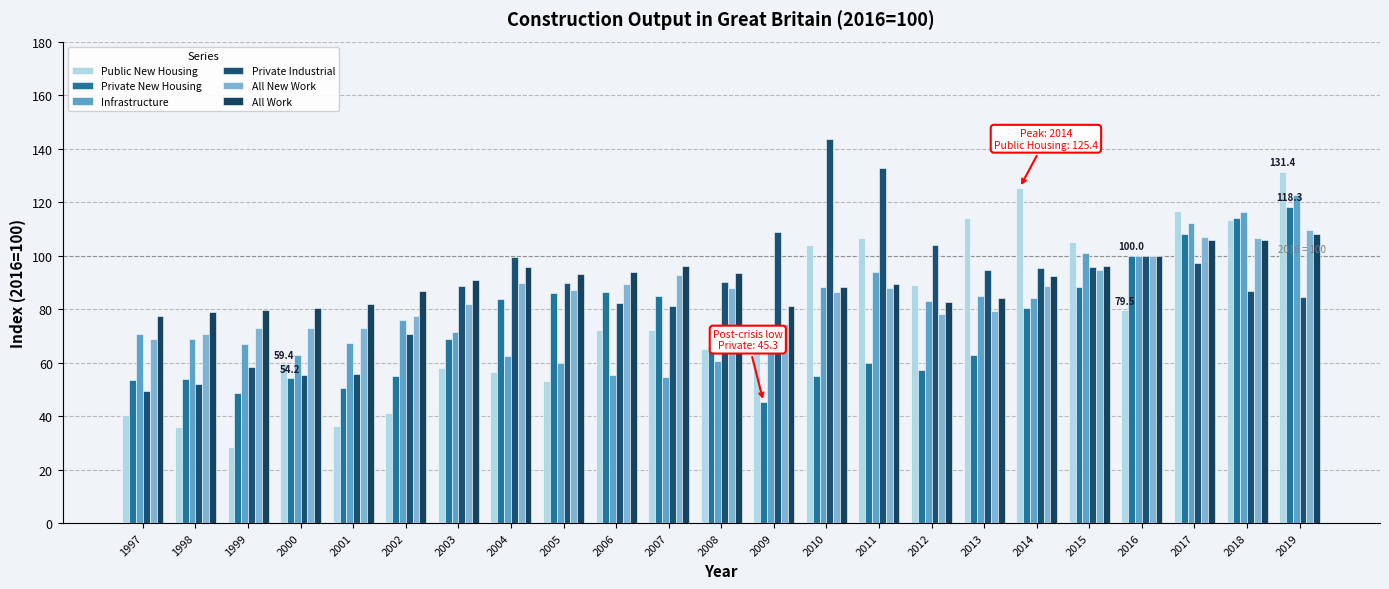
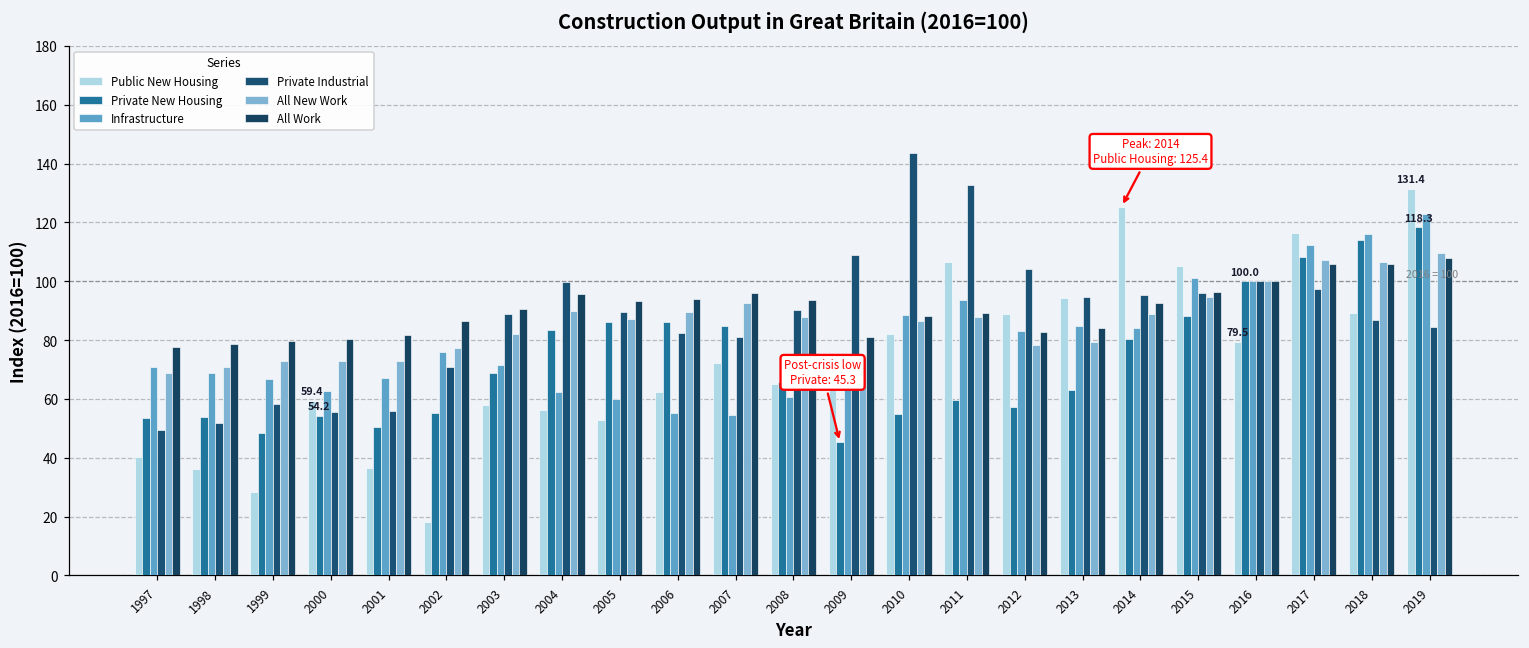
  {
    "Public New Housing": {
      "1997": 40,
      "1998": 36,
      "1999": 28,
      "2001": 36,
-     "2002": 41,
+     "2002": 18,
      "2003": 58,
      "2004": 56,
      "2005": 53,
-     "2006": 72,
+     "2006": 62,
      "2007": 72,
      "2008": 65,
-     "2010": 104,
+     "2010": 82,
      "2011": 107,
      "2012": 89,
-     "2013": 114,
+     "2013": 94,
      "2015": 105,
      "2017": 117,
-     "2018": 113
+     "2018": 89
    }
  }
